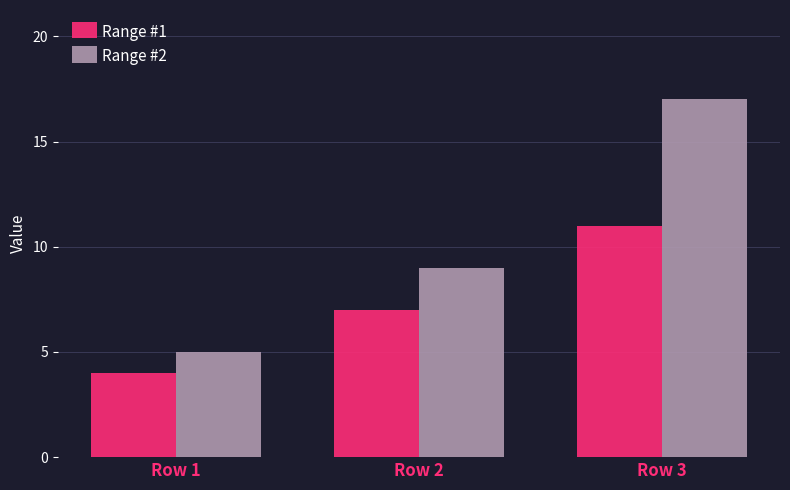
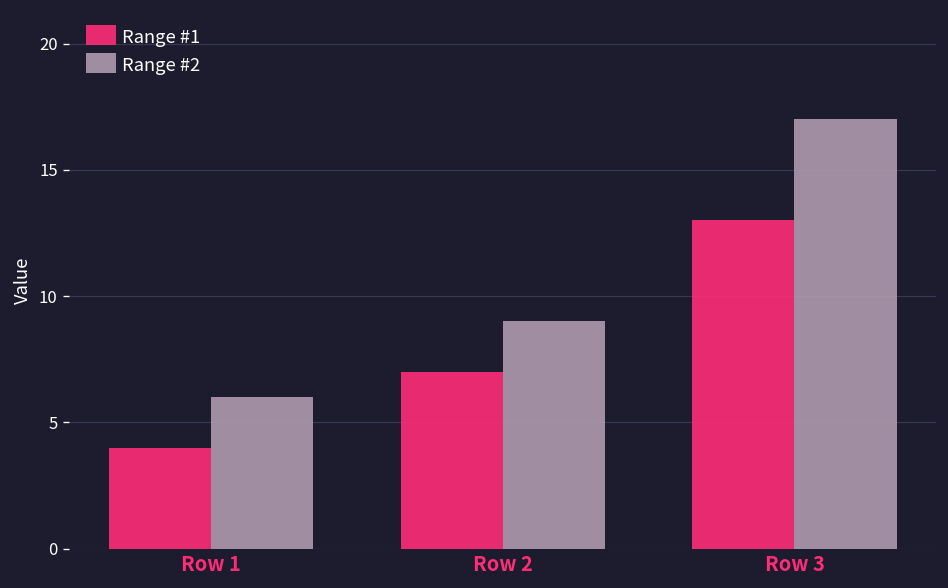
  {
    "Range #1": {
      "Row 1": 4,
      "Row 2": 7,
-     "Row 3": 11
+     "Row 3": 13
    },
    "Range #2": {
-     "Row 1": 5,
+     "Row 1": 6,
      "Row 2": 9,
      "Row 3": 17
    }
  }
